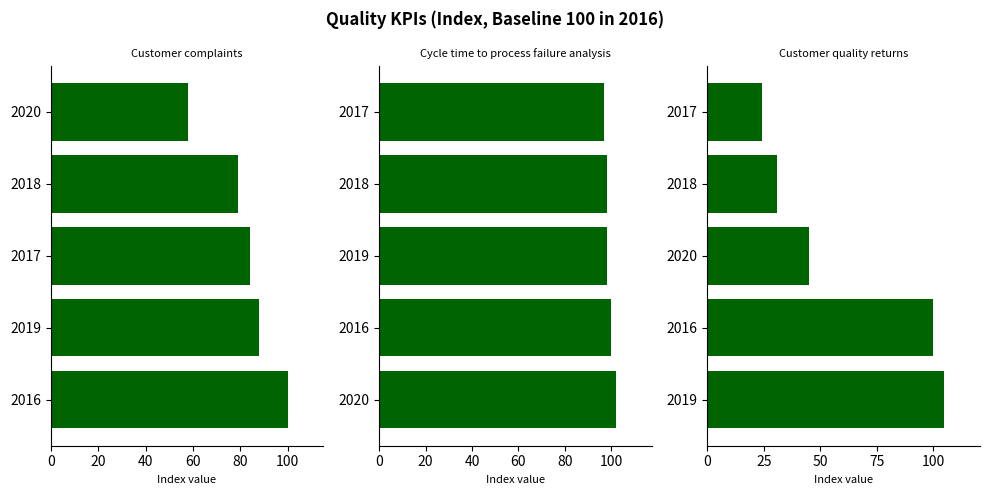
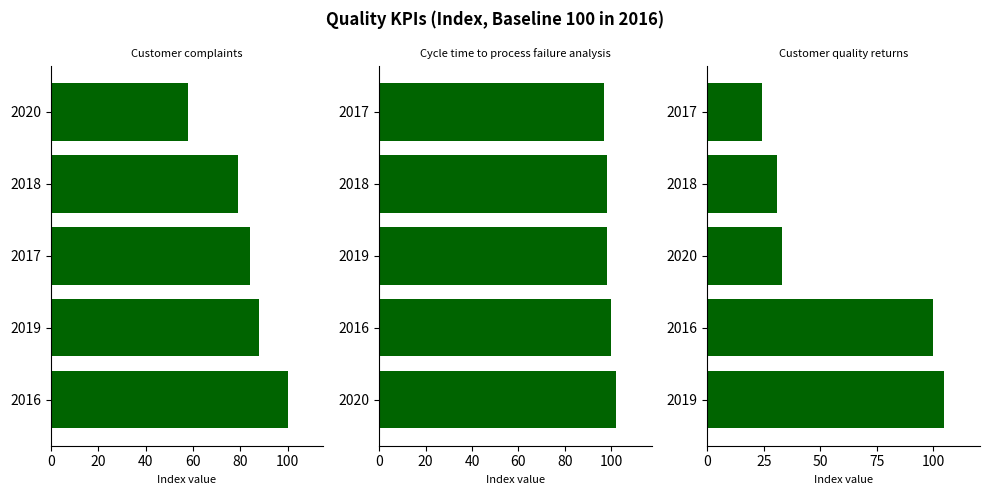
  {
    "Customer complaints": {
      "2020": 58,
      "2018": 79,
      "2017": 84,
      "2019": 88,
      "2016": 100
    },
    "Cycle time to process failure analysis": {
      "2017": 97,
      "2018": 98,
      "2019": 98,
      "2016": 100,
      "2020": 102
    },
    "Customer quality returns": {
      "2017": 24,
      "2018": 31,
-     "2020": 45,
+     "2020": 33,
      "2016": 100,
      "2019": 105
    }
  }
